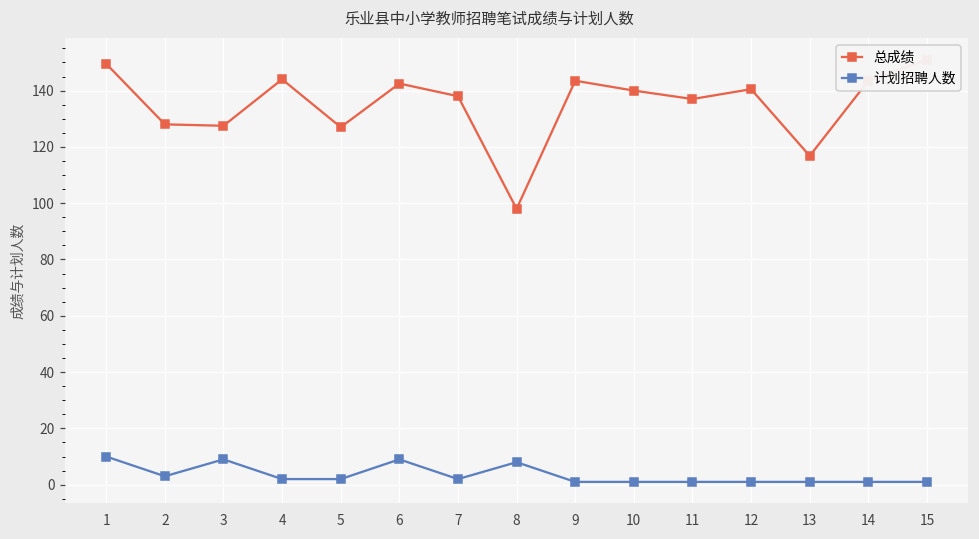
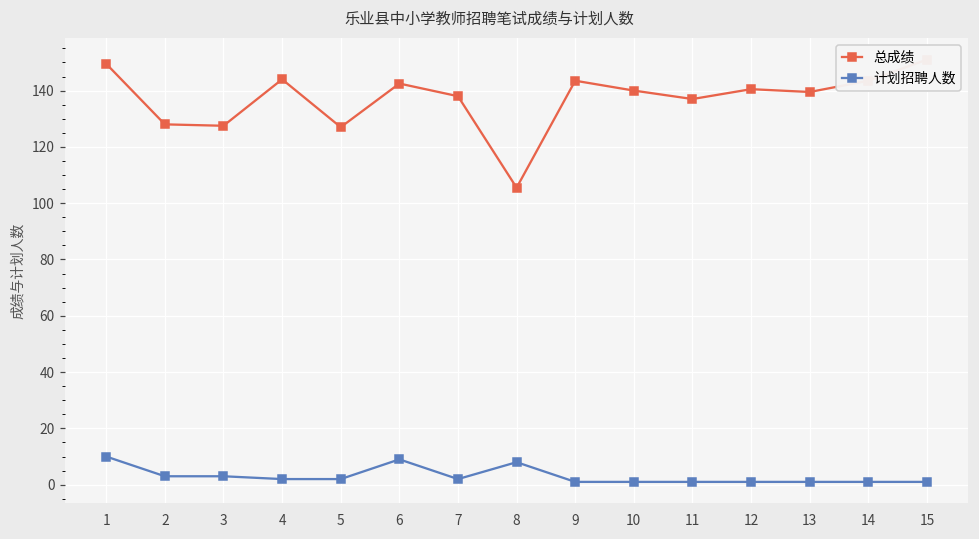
  {
    "总成绩": {
      "1": 150,
      "2": 128,
      "3": 128,
      "4": 144,
      "5": 127,
      "6": 143,
      "7": 138,
-     "8": 98,
+     "8": 106,
      "9": 144,
      "10": 140,
      "11": 137,
      "12": 141,
-     "13": 117
+     "13": 140
    },
    "计划招聘人数": {
      "1": 10,
      "2": 3,
-     "3": 9,
+     "3": 3,
      "4": 2,
      "5": 2,
      "6": 9,
      "7": 2,
      "8": 8,
      "9": 1,
      "10": 1,
      "11": 1,
      "12": 1,
      "13": 1,
      "14": 1,
      "15": 1
    }
  }
